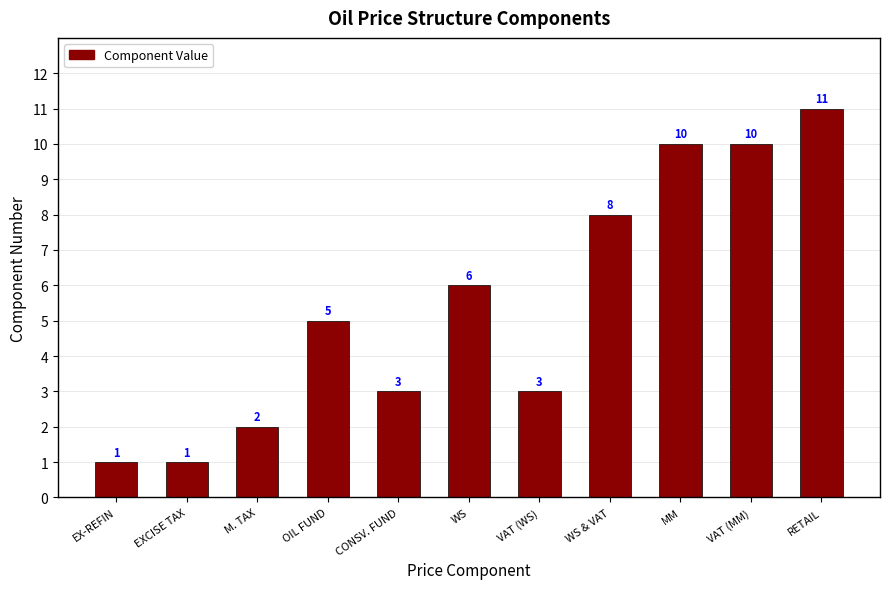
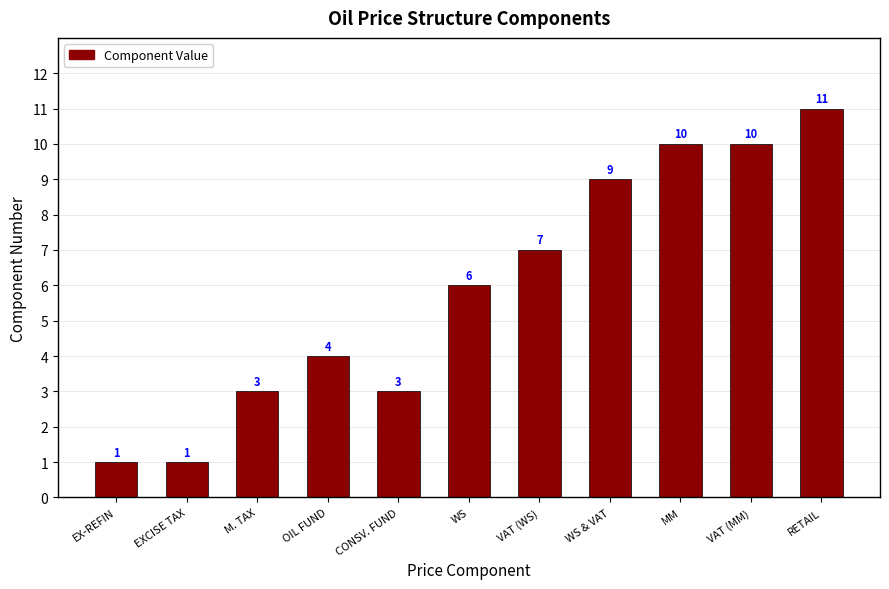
  {
    "EX-REFIN": 1,
    "EXCISE TAX": 1,
-   "M. TAX": 2,
-   "OIL FUND": 5,
+   "M. TAX": 3,
+   "OIL FUND": 4,
    "CONSV. FUND": 3,
    "WS": 6,
-   "VAT (WS)": 3,
-   "WS & VAT": 8,
+   "VAT (WS)": 7,
+   "WS & VAT": 9,
    "MM": 10,
    "VAT (MM)": 10,
    "RETAIL": 11
  }
